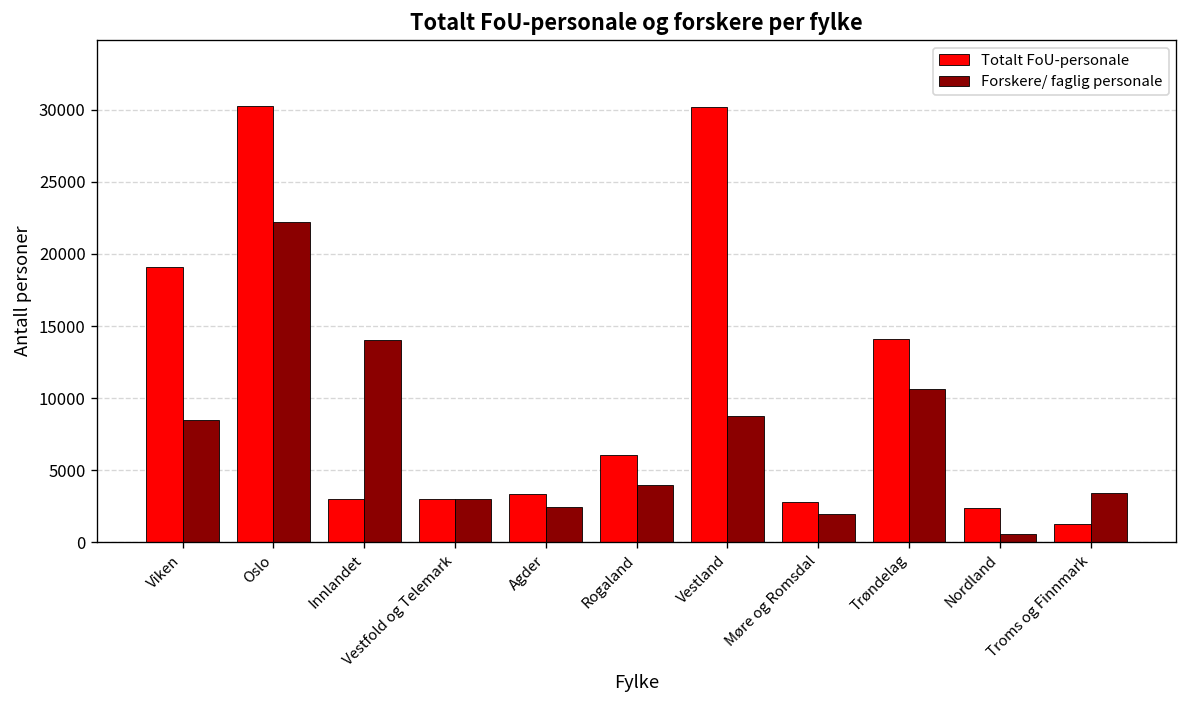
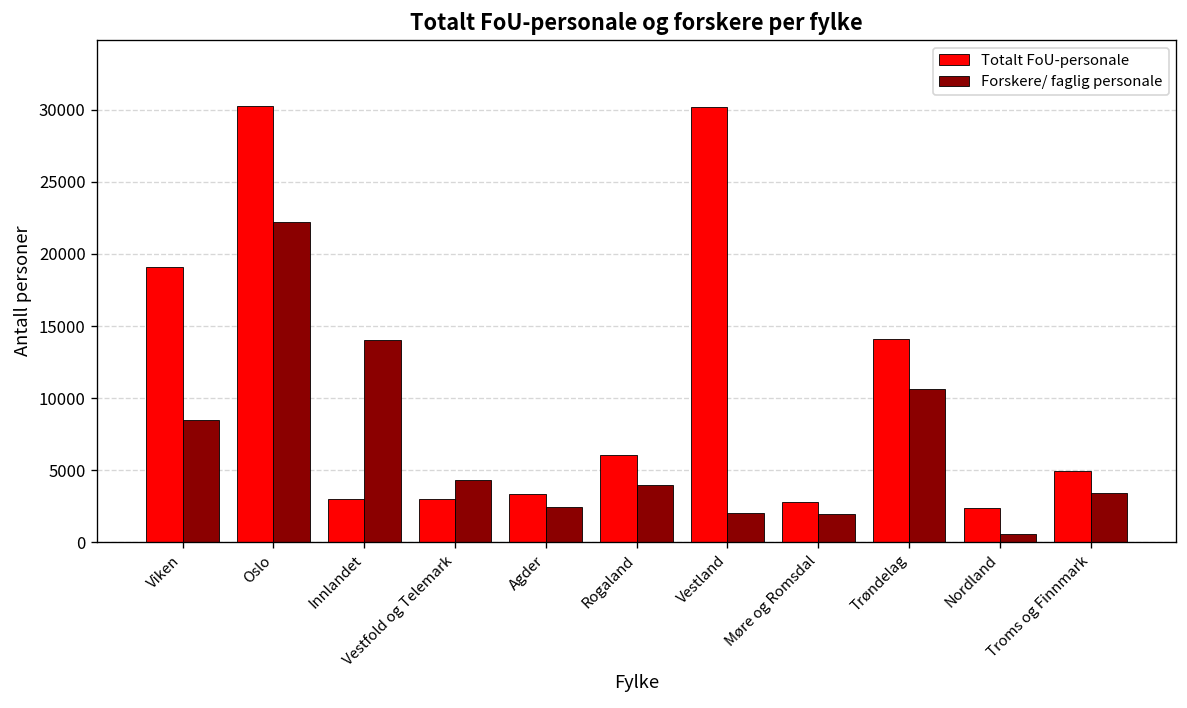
  {
    "Totalt FoU-personale": {
      "Viken": 19100,
      "Oslo": 30300,
      "Innlandet": 3000,
      "Vestfold og Telemark": 3000,
      "Agder": 3400,
      "Rogaland": 6100,
      "Vestland": 30200,
      "Møre og Romsdal": 2800,
      "Trøndelag": 14100,
      "Nordland": 2400,
-     "Troms og Finnmark": 1300
+     "Troms og Finnmark": 4900
    },
    "Forskere/ faglig personale": {
      "Viken": 8500,
      "Oslo": 22200,
      "Innlandet": 14100,
-     "Vestfold og Telemark": 3000,
+     "Vestfold og Telemark": 4300,
      "Agder": 2400,
      "Rogaland": 4000,
-     "Vestland": 8700,
+     "Vestland": 2000,
      "Møre og Romsdal": 1900,
      "Trøndelag": 10600,
      "Nordland": 600,
      "Troms og Finnmark": 3400
    }
  }
